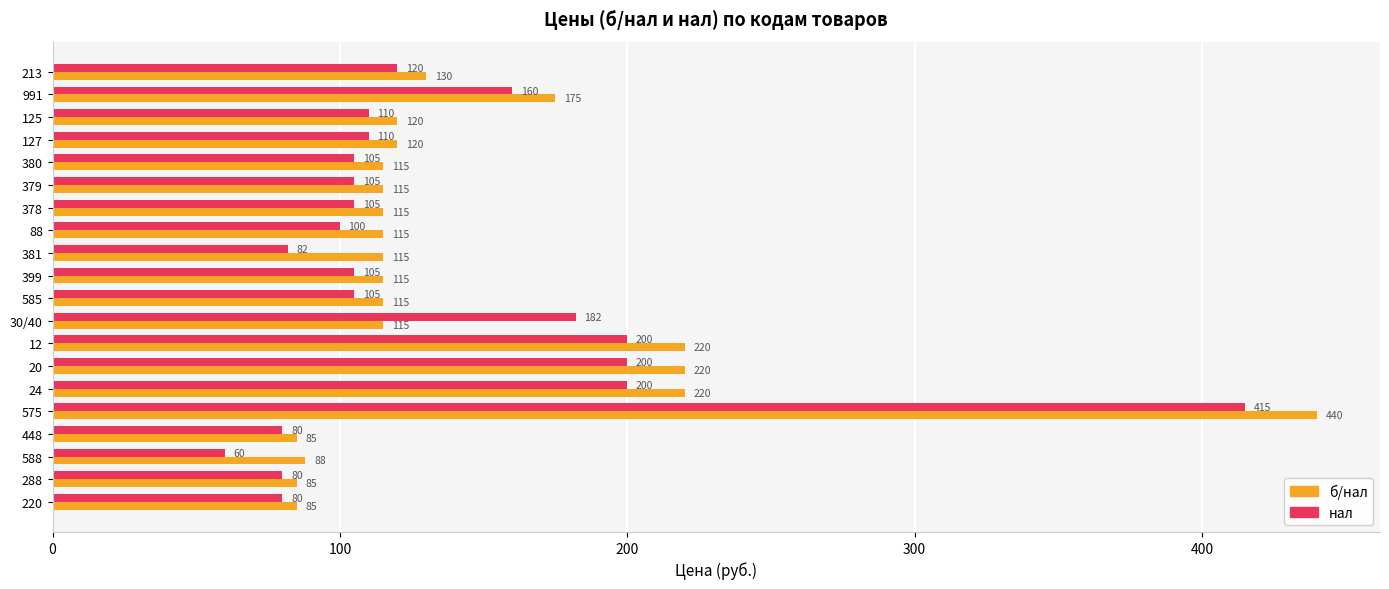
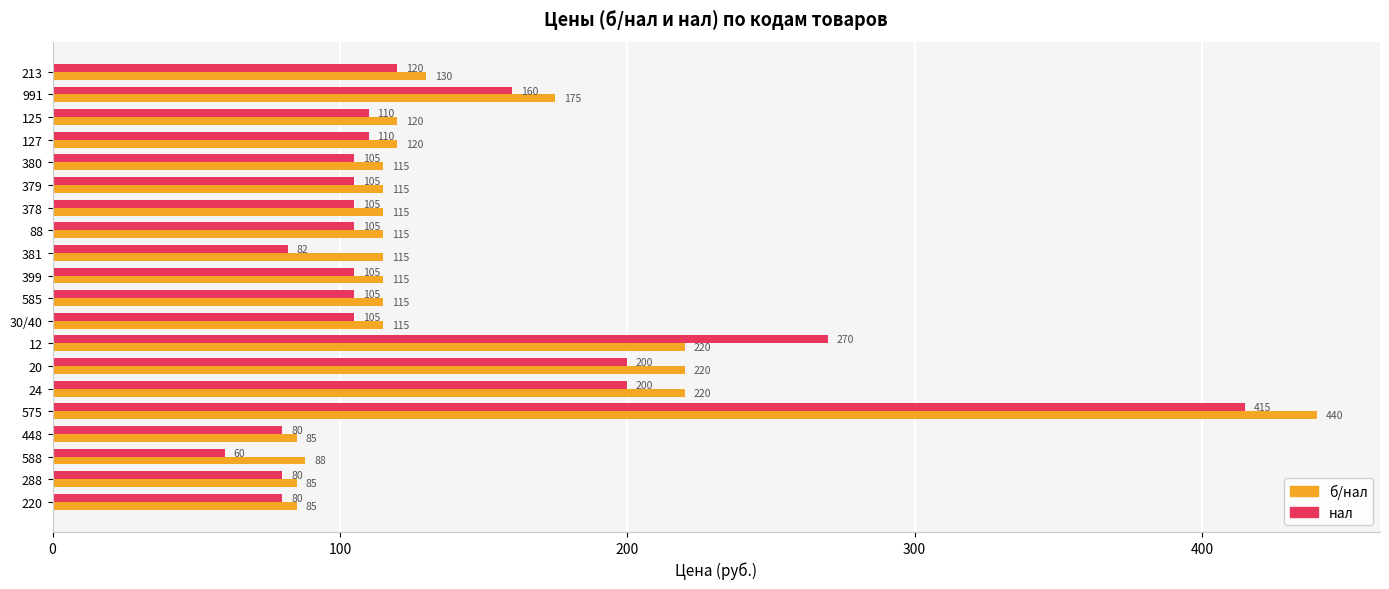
  {
    "б/нал": {
      "213": 130,
      "991": 175,
      "125": 120,
      "127": 120,
      "380": 115,
      "379": 115,
      "378": 115,
      "88": 115,
      "381": 115,
      "399": 115,
      "585": 115,
      "30/40": 115,
      "12": 220,
      "20": 220,
      "24": 220,
      "575": 440,
      "448": 85,
      "588": 88,
      "288": 85,
      "220": 85
    },
    "нал": {
      "213": 120,
      "991": 160,
      "125": 110,
      "127": 110,
      "380": 105,
      "379": 105,
      "378": 105,
-     "88": 100,
+     "88": 105,
      "381": 82,
      "399": 105,
      "585": 105,
-     "30/40": 182,
-     "12": 200,
+     "30/40": 105,
+     "12": 270,
      "20": 200,
      "24": 200,
      "575": 415,
      "448": 80,
      "588": 60,
      "288": 80,
      "220": 80
    }
  }
